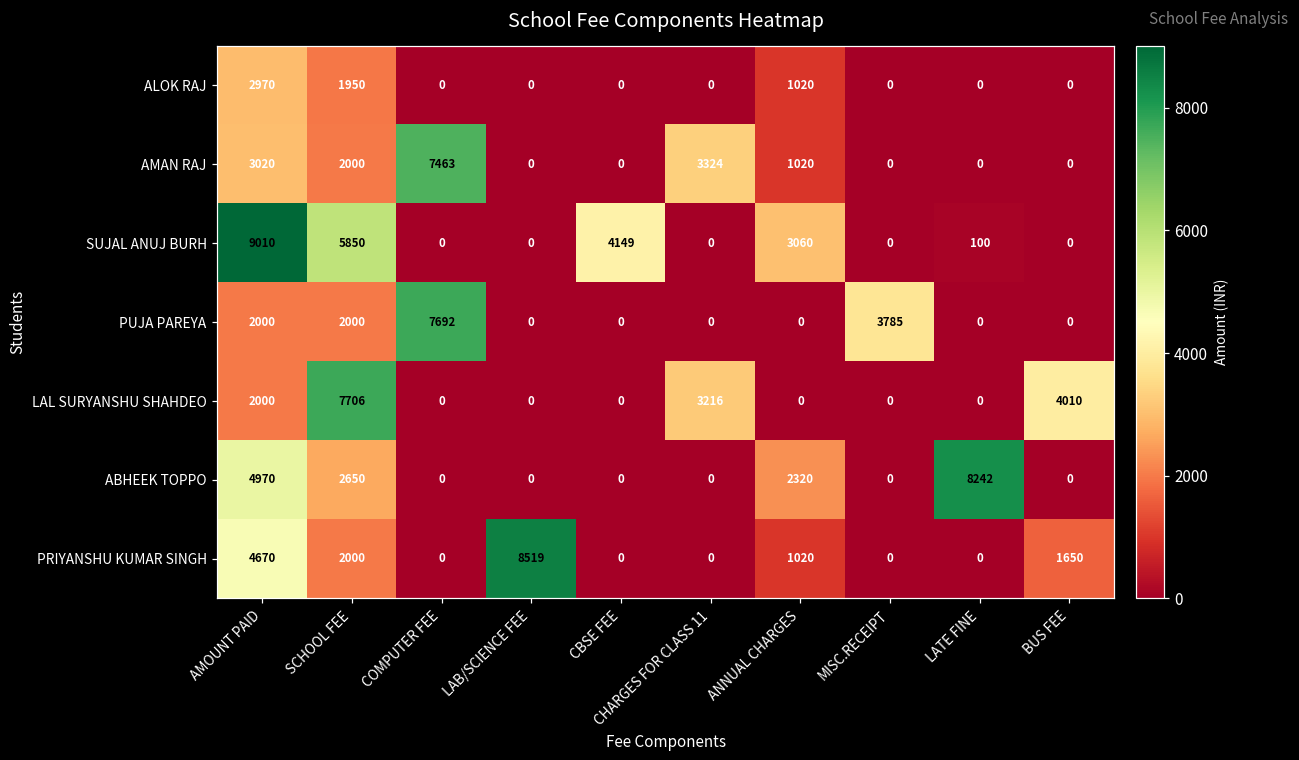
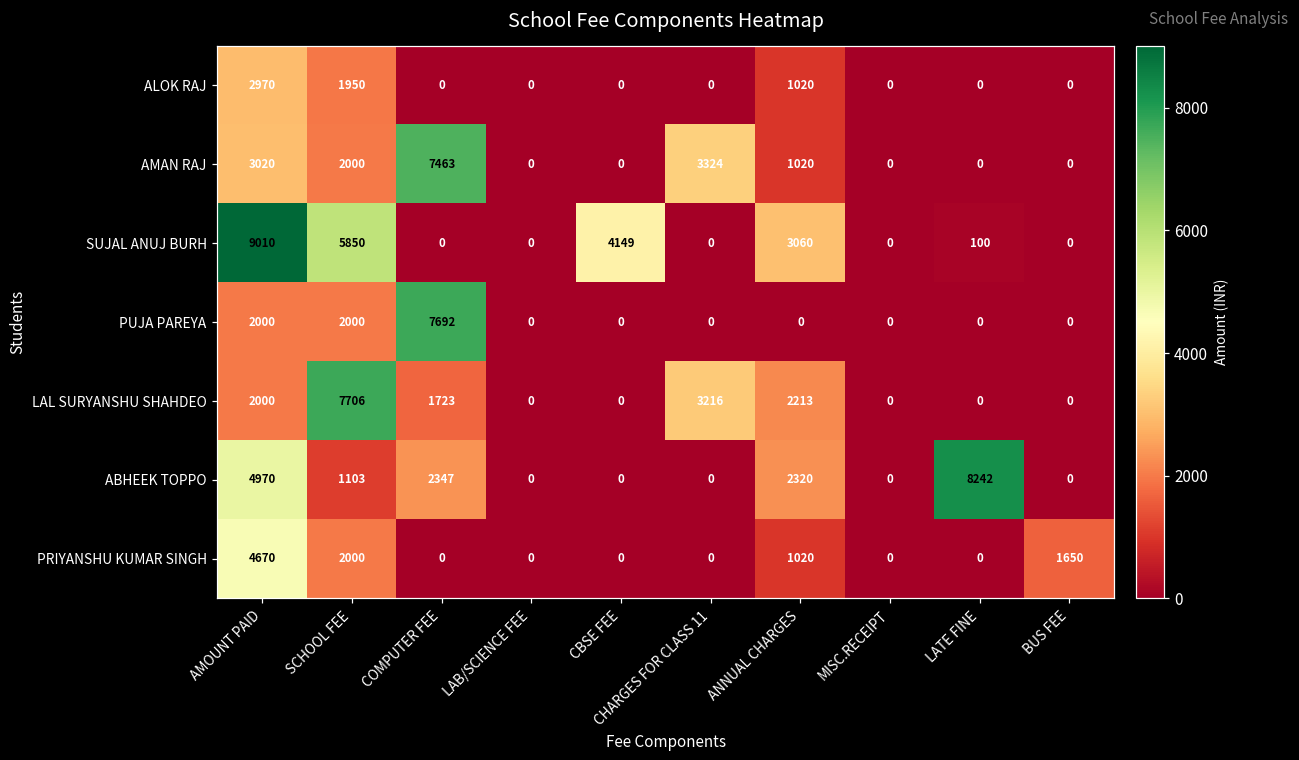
  {
    "ALOK RAJ": {
      "AMOUNT PAID": 2970,
      "SCHOOL FEE": 1950,
      "COMPUTER FEE": 0,
      "LAB/SCIENCE FEE": 0,
      "CBSE FEE": 0,
      "CHARGES FOR CLASS 11": 0,
      "ANNUAL CHARGES": 1020,
      "MISC.RECEIPT": 0,
      "LATE FINE": 0,
      "BUS FEE": 0
    },
    "AMAN RAJ": {
      "AMOUNT PAID": 3020,
      "SCHOOL FEE": 2000,
      "COMPUTER FEE": 7463,
      "LAB/SCIENCE FEE": 0,
      "CBSE FEE": 0,
      "CHARGES FOR CLASS 11": 3324,
      "ANNUAL CHARGES": 1020,
      "MISC.RECEIPT": 0,
      "LATE FINE": 0,
      "BUS FEE": 0
    },
    "SUJAL ANUJ BURH": {
      "AMOUNT PAID": 9010,
      "SCHOOL FEE": 5850,
      "COMPUTER FEE": 0,
      "LAB/SCIENCE FEE": 0,
      "CBSE FEE": 4149,
      "CHARGES FOR CLASS 11": 0,
      "ANNUAL CHARGES": 3060,
      "MISC.RECEIPT": 0,
      "LATE FINE": 100,
      "BUS FEE": 0
    },
    "PUJA PAREYA": {
      "AMOUNT PAID": 2000,
      "SCHOOL FEE": 2000,
      "COMPUTER FEE": 7692,
      "LAB/SCIENCE FEE": 0,
      "CBSE FEE": 0,
      "CHARGES FOR CLASS 11": 0,
      "ANNUAL CHARGES": 0,
-     "MISC.RECEIPT": 3785,
+     "MISC.RECEIPT": 0,
      "LATE FINE": 0,
      "BUS FEE": 0
    },
    "LAL SURYANSHU SHAHDEO": {
      "AMOUNT PAID": 2000,
      "SCHOOL FEE": 7706,
-     "COMPUTER FEE": 0,
+     "COMPUTER FEE": 1723,
      "LAB/SCIENCE FEE": 0,
      "CBSE FEE": 0,
      "CHARGES FOR CLASS 11": 3216,
-     "ANNUAL CHARGES": 0,
+     "ANNUAL CHARGES": 2213,
      "MISC.RECEIPT": 0,
      "LATE FINE": 0,
-     "BUS FEE": 4010
+     "BUS FEE": 0
    },
    "ABHEEK TOPPO": {
      "AMOUNT PAID": 4970,
-     "SCHOOL FEE": 2650,
-     "COMPUTER FEE": 0,
+     "SCHOOL FEE": 1103,
+     "COMPUTER FEE": 2347,
      "LAB/SCIENCE FEE": 0,
      "CBSE FEE": 0,
      "CHARGES FOR CLASS 11": 0,
      "ANNUAL CHARGES": 2320,
      "MISC.RECEIPT": 0,
      "LATE FINE": 8242,
      "BUS FEE": 0
    },
    "PRIYANSHU KUMAR SINGH": {
      "AMOUNT PAID": 4670,
      "SCHOOL FEE": 2000,
      "COMPUTER FEE": 0,
-     "LAB/SCIENCE FEE": 8519,
+     "LAB/SCIENCE FEE": 0,
      "CBSE FEE": 0,
      "CHARGES FOR CLASS 11": 0,
      "ANNUAL CHARGES": 1020,
      "MISC.RECEIPT": 0,
      "LATE FINE": 0,
      "BUS FEE": 1650
    }
  }
